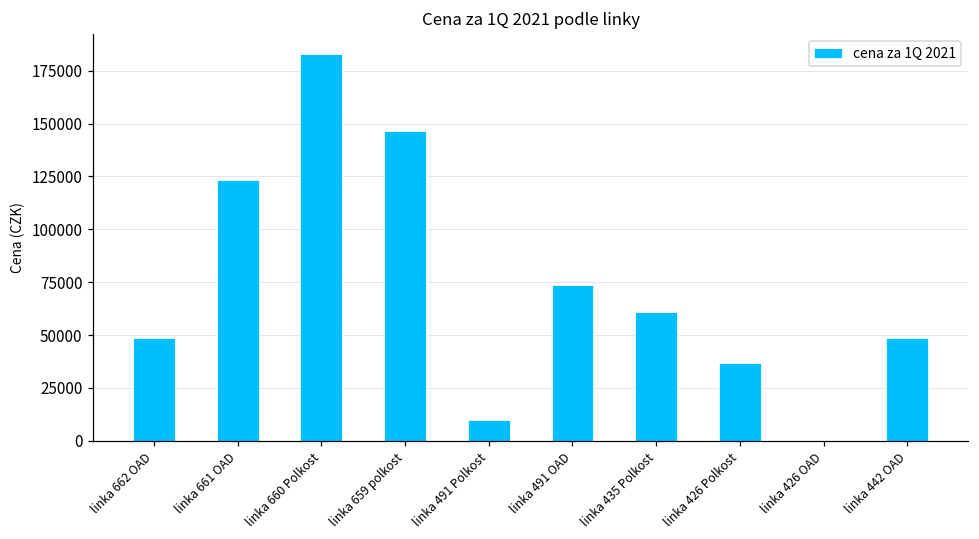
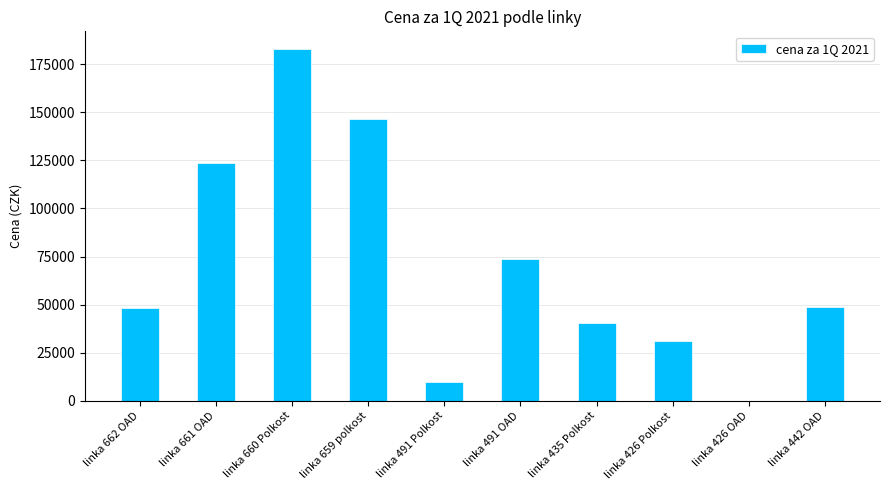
  {
    "linka 662 OAD": 48000,
    "linka 661 OAD": 123000,
    "linka 660 Polkost": 183000,
    "linka 659 polkost": 147000,
    "linka 491 Polkost": 10000,
    "linka 491 OAD": 74000,
-   "linka 435 Polkost": 61000,
-   "linka 426 Polkost": 37000,
+   "linka 435 Polkost": 40000,
+   "linka 426 Polkost": 31000,
    "linka 426 OAD": 0,
    "linka 442 OAD": 49000
  }
